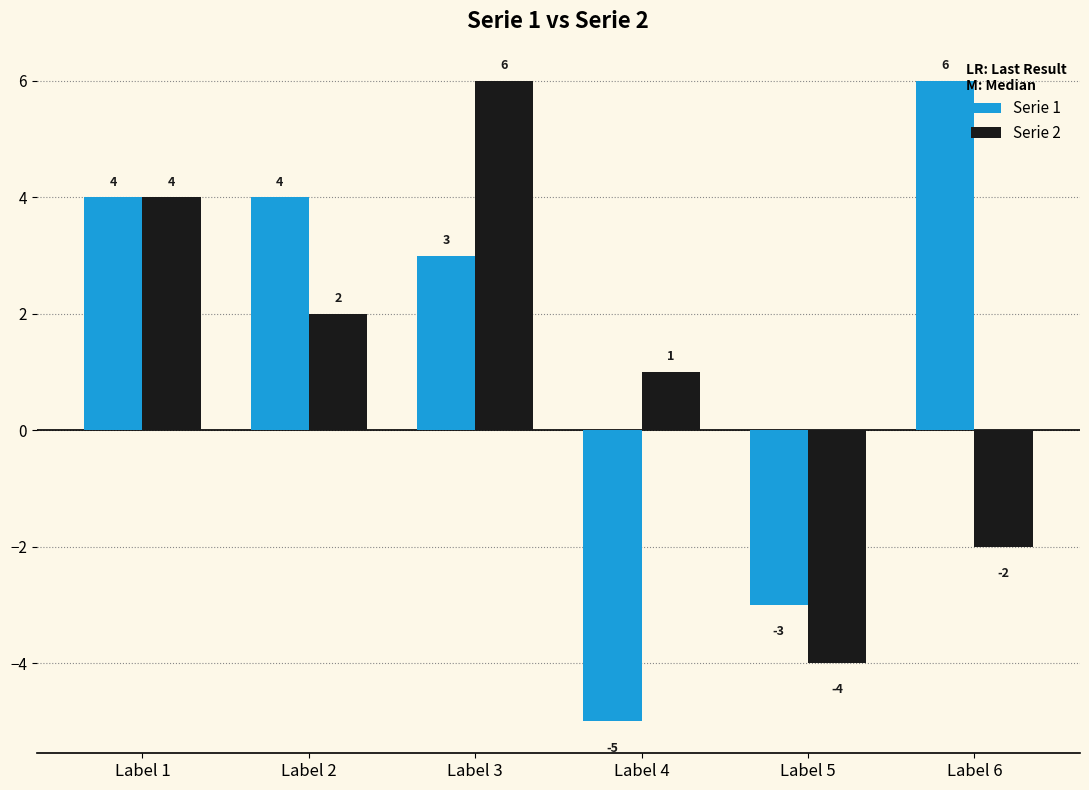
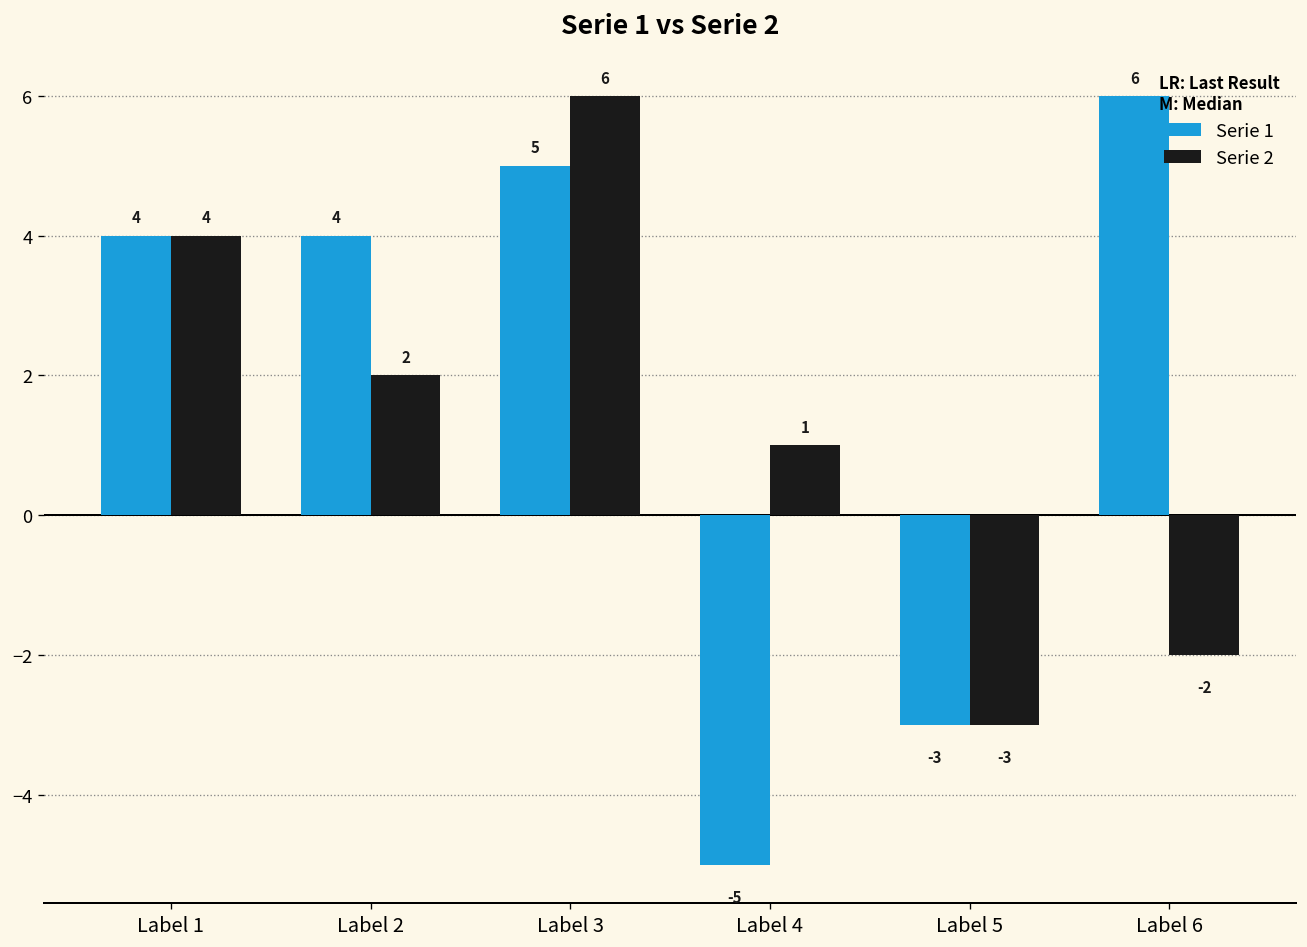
  {
    "Serie 1": {
      "Label 1": 4,
      "Label 2": 4,
-     "Label 3": 3,
+     "Label 3": 5,
      "Label 4": -5,
      "Label 5": -3,
      "Label 6": 6
    },
    "Serie 2": {
      "Label 1": 4,
      "Label 2": 2,
      "Label 3": 6,
      "Label 4": 1,
-     "Label 5": -4,
+     "Label 5": -3,
      "Label 6": -2
    }
  }
